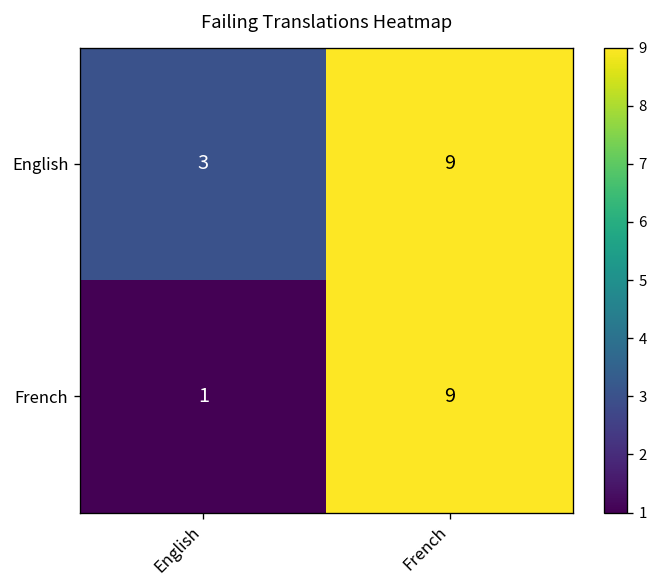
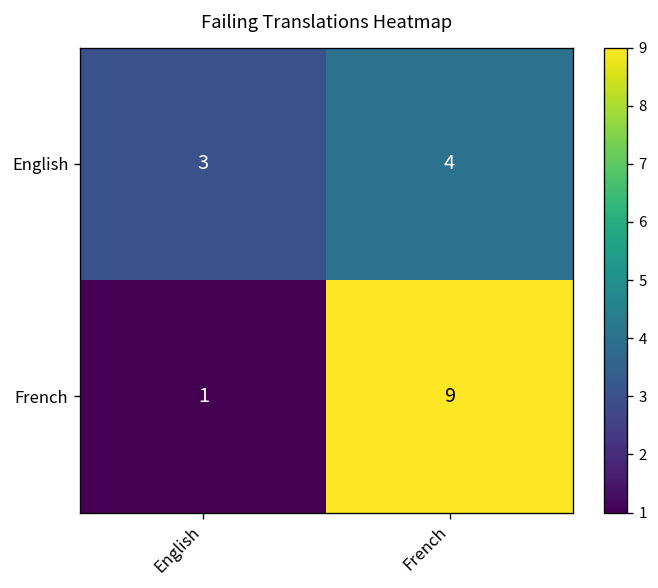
  {
    "English": {
      "English": 3,
-     "French": 9
+     "French": 4
    },
    "French": {
      "English": 1,
      "French": 9
    }
  }
